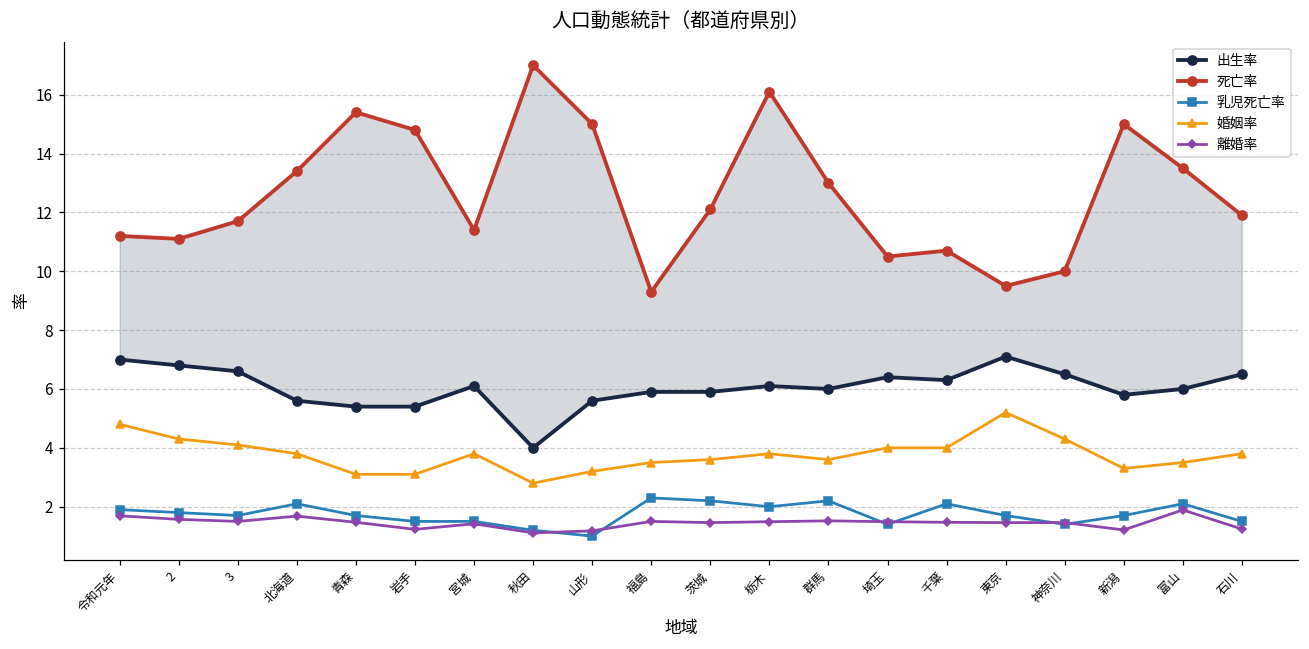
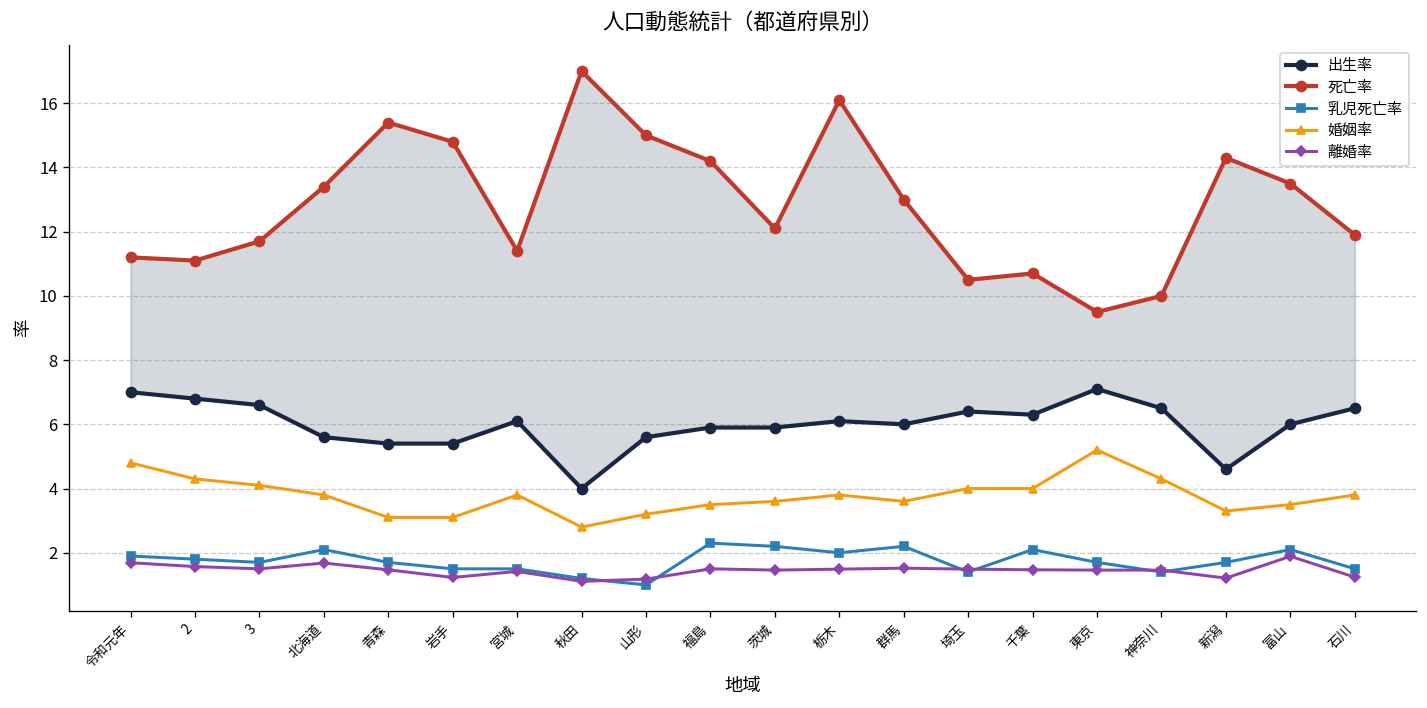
  {
    "出生率": {
      "令和元年": 7.0,
      "2": 6.8,
      "3": 6.6,
      "北海道": 5.6,
      "青森": 5.4,
      "岩手": 5.4,
      "宮城": 6.1,
      "秋田": 4.0,
      "山形": 5.6,
      "福島": 5.9,
      "茨城": 5.9,
      "栃木": 6.1,
      "群馬": 6.0,
      "埼玉": 6.4,
      "千葉": 6.3,
      "東京": 7.1,
      "神奈川": 6.5,
-     "新潟": 5.8,
+     "新潟": 4.6,
      "富山": 6.0,
      "石川": 6.5
    },
    "死亡率": {
      "令和元年": 11.2,
      "2": 11.1,
      "3": 11.7,
      "北海道": 13.4,
      "青森": 15.4,
      "岩手": 14.8,
      "宮城": 11.4,
      "秋田": 17.0,
      "山形": 15.0,
-     "福島": 9.3,
+     "福島": 14.2,
      "茨城": 12.1,
      "栃木": 16.1,
      "群馬": 13.0,
      "埼玉": 10.5,
      "千葉": 10.7,
      "東京": 9.5,
      "神奈川": 10.0,
-     "新潟": 15.0,
+     "新潟": 14.3,
      "富山": 13.5,
      "石川": 11.9
    },
    "乳児死亡率": {
      "令和元年": 1.9,
      "2": 1.8,
      "3": 1.7,
      "北海道": 2.1,
      "青森": 1.7,
      "岩手": 1.5,
      "山形": 1.0,
      "福島": 2.3,
      "茨城": 2.2,
      "栃木": 2.0,
      "群馬": 2.2,
      "千葉": 2.1,
      "東京": 1.7,
      "新潟": 1.7,
      "富山": 2.1,
      "石川": 1.5
    },
    "婚姻率": {
      "令和元年": 4.8,
      "2": 4.3,
      "3": 4.1,
      "北海道": 3.8,
      "青森": 3.1,
      "岩手": 3.1,
      "宮城": 3.8,
      "秋田": 2.8,
      "山形": 3.2,
      "福島": 3.5,
      "茨城": 3.6,
      "栃木": 3.8,
      "群馬": 3.6,
      "埼玉": 4.0,
      "千葉": 4.0,
      "東京": 5.2,
      "神奈川": 4.3,
      "新潟": 3.3,
      "富山": 3.5,
      "石川": 3.8
    },
    "離婚率": {
      "令和元年": 1.7,
      "2": 1.6,
      "3": 1.5,
      "北海道": 1.7,
      "青森": 1.5,
      "岩手": 1.2,
      "山形": 1.2,
      "福島": 1.5,
      "茨城": 1.5,
      "栃木": 1.5,
      "群馬": 1.5,
      "千葉": 1.5,
      "東京": 1.5,
      "新潟": 1.2,
      "富山": 1.9,
      "石川": 1.2
    }
  }
